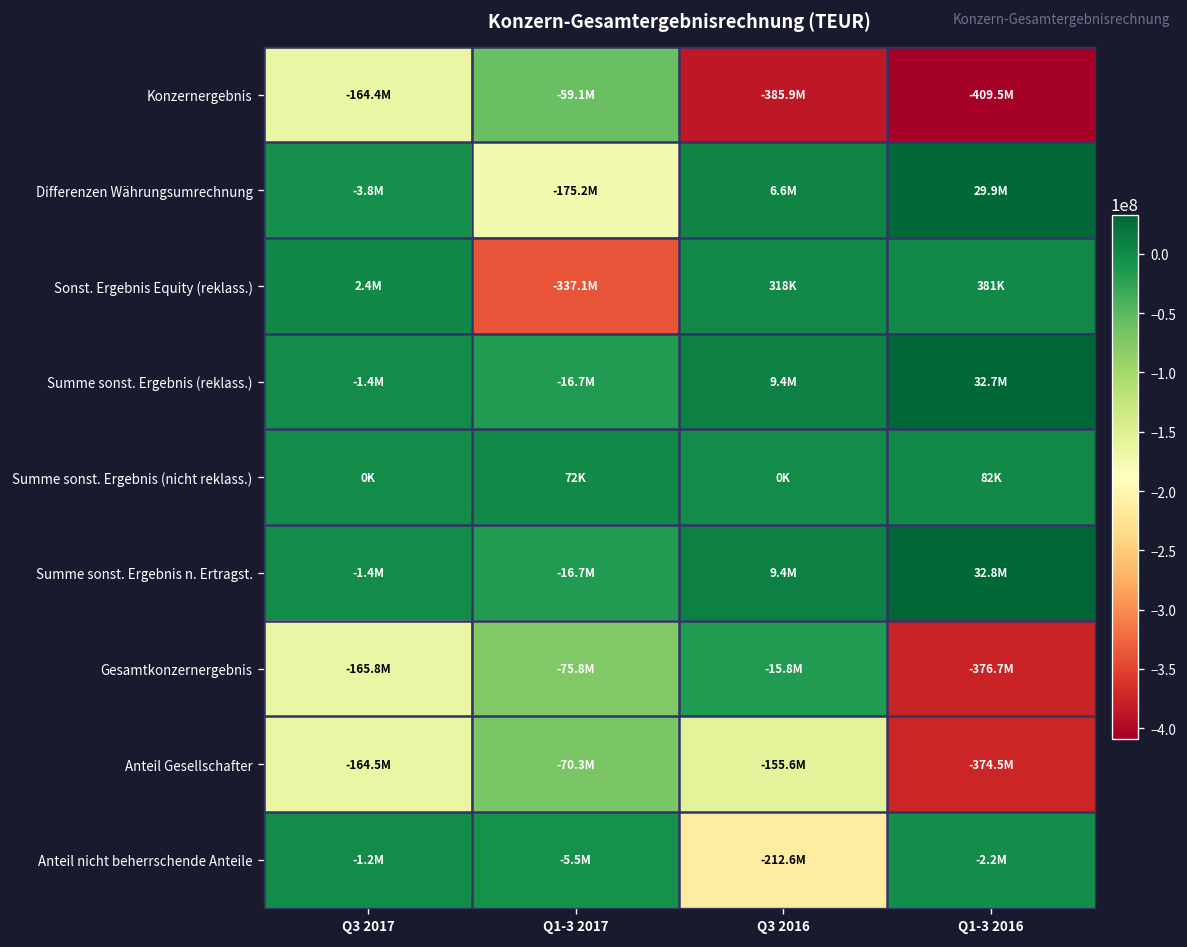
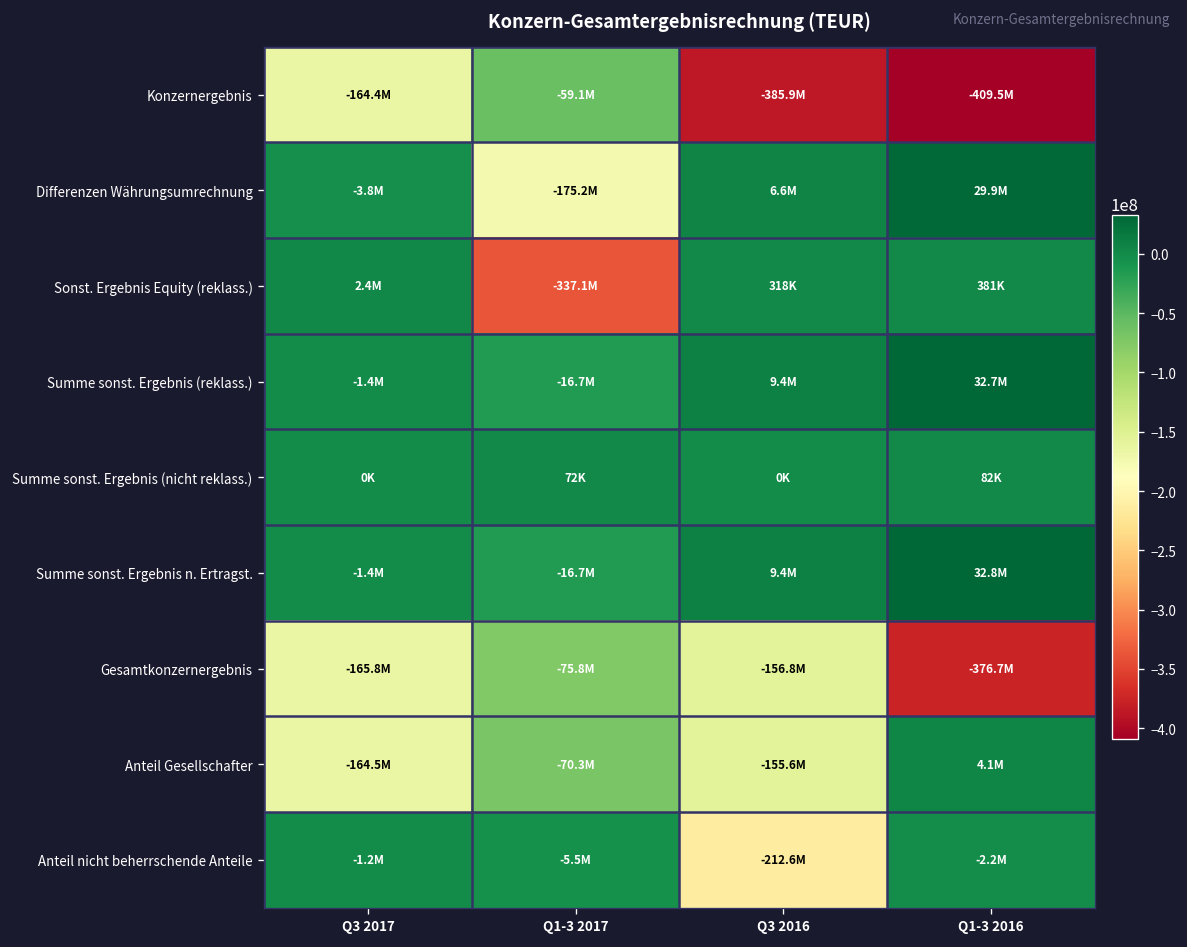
  {
    "Konzernergebnis": {
      "Q3 2017": "-164.4M",
      "Q1-3 2017": "-59.1M",
      "Q3 2016": "-385.9M",
      "Q1-3 2016": "-409.5M"
    },
    "Differenzen Währungsumrechnung": {
      "Q3 2017": "-3.8M",
      "Q1-3 2017": "-175.2M",
      "Q3 2016": "6.6M",
      "Q1-3 2016": "29.9M"
    },
    "Sonst. Ergebnis Equity (reklass.)": {
      "Q3 2017": "2.4M",
      "Q1-3 2017": "-337.1M",
      "Q3 2016": "318K",
      "Q1-3 2016": "381K"
    },
    "Summe sonst. Ergebnis (reklass.)": {
      "Q3 2017": "-1.4M",
      "Q1-3 2017": "-16.7M",
      "Q3 2016": "9.4M",
      "Q1-3 2016": "32.7M"
    },
    "Summe sonst. Ergebnis (nicht reklass.)": {
      "Q3 2017": "0K",
      "Q1-3 2017": "72K",
      "Q3 2016": "0K",
      "Q1-3 2016": "82K"
    },
    "Summe sonst. Ergebnis n. Ertragst.": {
      "Q3 2017": "-1.4M",
      "Q1-3 2017": "-16.7M",
      "Q3 2016": "9.4M",
      "Q1-3 2016": "32.8M"
    },
    "Gesamtkonzernergebnis": {
      "Q3 2017": "-165.8M",
      "Q1-3 2017": "-75.8M",
-     "Q3 2016": "-15.8M",
+     "Q3 2016": "-156.8M",
      "Q1-3 2016": "-376.7M"
    },
    "Anteil Gesellschafter": {
      "Q3 2017": "-164.5M",
      "Q1-3 2017": "-70.3M",
      "Q3 2016": "-155.6M",
-     "Q1-3 2016": "-374.5M"
+     "Q1-3 2016": "4.1M"
    },
    "Anteil nicht beherrschende Anteile": {
      "Q3 2017": "-1.2M",
      "Q1-3 2017": "-5.5M",
      "Q3 2016": "-212.6M",
      "Q1-3 2016": "-2.2M"
    }
  }
